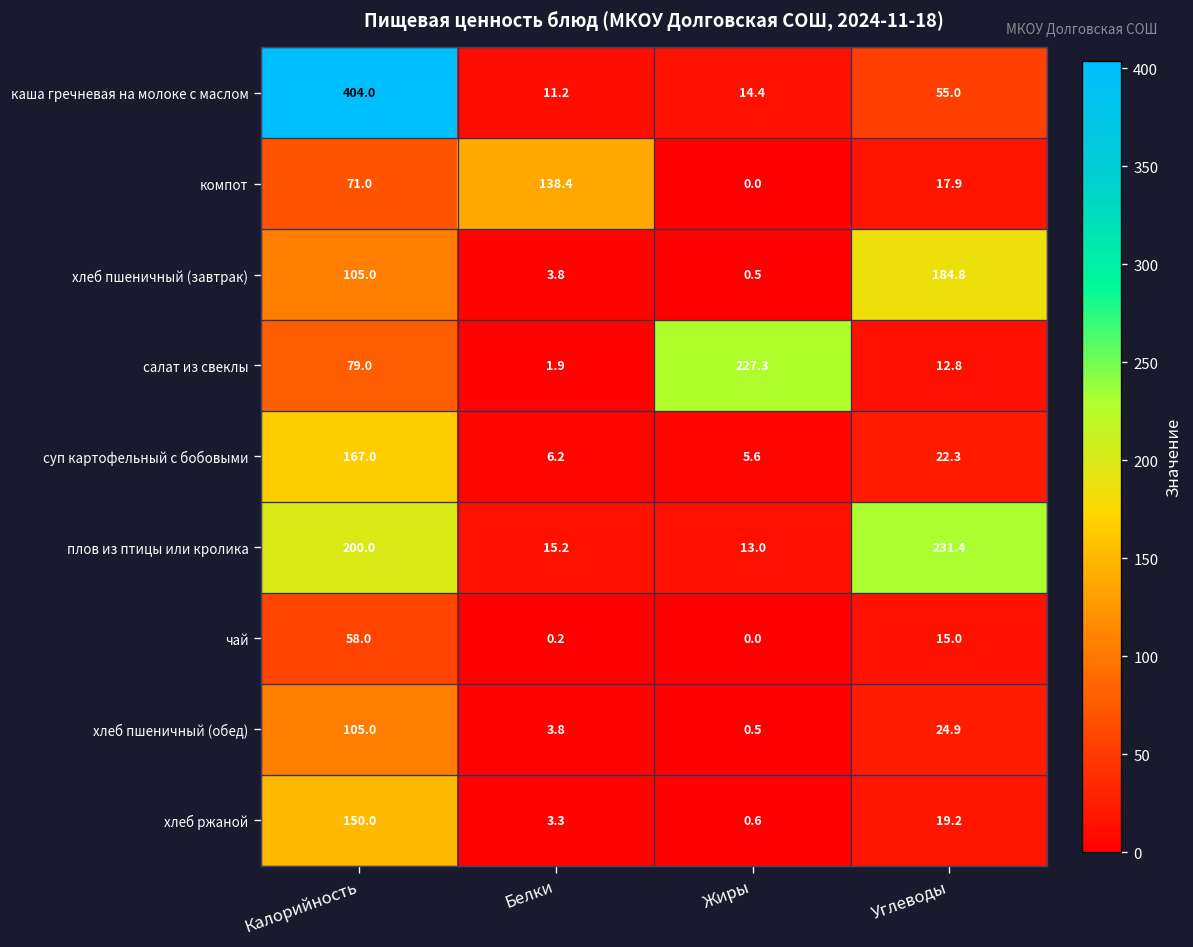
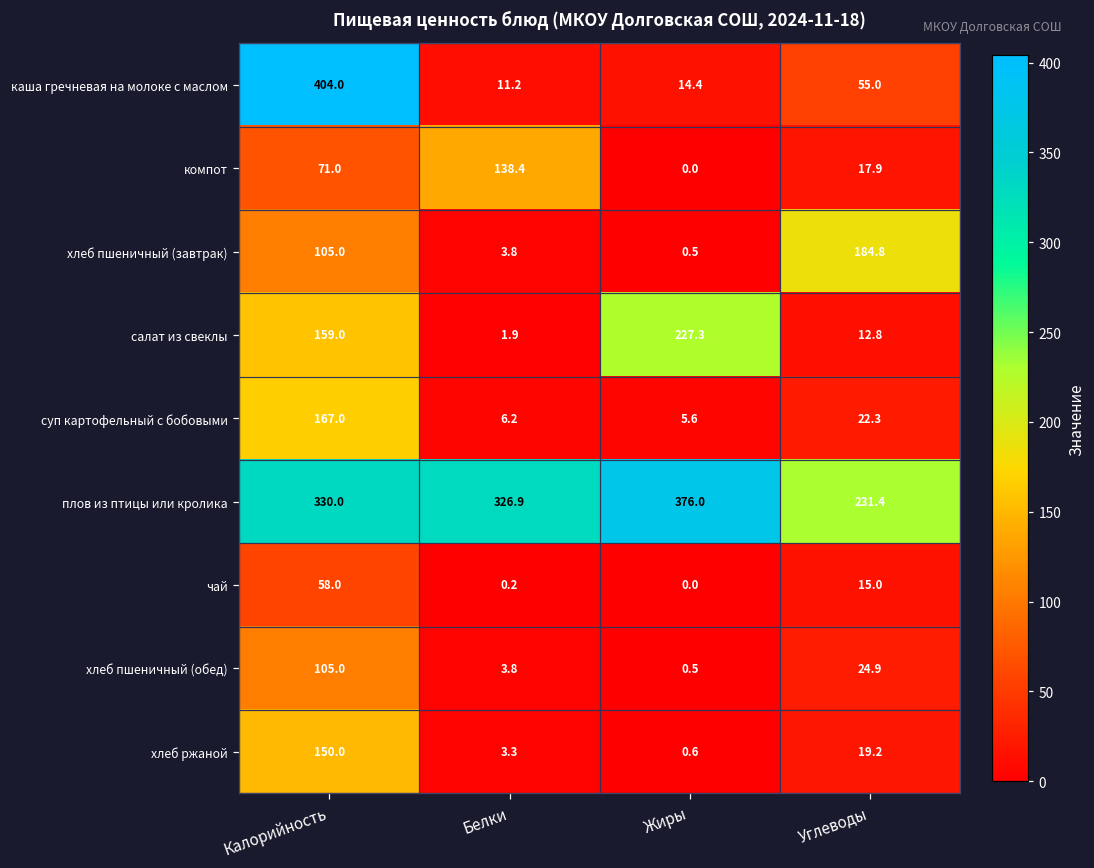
  {
    "каша гречневая на молоке с маслом": {
      "Калорийность": 404.0,
      "Белки": 11.2,
      "Жиры": 14.4,
      "Углеводы": 55.0
    },
    "компот": {
      "Калорийность": 71.0,
      "Белки": 138.4,
      "Жиры": 0.0,
      "Углеводы": 17.9
    },
    "хлеб пшеничный (завтрак)": {
      "Калорийность": 105.0,
      "Белки": 3.8,
      "Жиры": 0.5,
      "Углеводы": 184.8
    },
    "салат из свеклы": {
-     "Калорийность": 79.0,
+     "Калорийность": 159.0,
      "Белки": 1.9,
      "Жиры": 227.3,
      "Углеводы": 12.8
    },
    "суп картофельный с бобовыми": {
      "Калорийность": 167.0,
      "Белки": 6.2,
      "Жиры": 5.6,
      "Углеводы": 22.3
    },
    "плов из птицы или кролика": {
-     "Калорийность": 200.0,
-     "Белки": 15.2,
-     "Жиры": 13.0,
+     "Калорийность": 330.0,
+     "Белки": 326.9,
+     "Жиры": 376.0,
      "Углеводы": 231.4
    },
    "чай": {
      "Калорийность": 58.0,
      "Белки": 0.2,
      "Жиры": 0.0,
      "Углеводы": 15.0
    },
    "хлеб пшеничный (обед)": {
      "Калорийность": 105.0,
      "Белки": 3.8,
      "Жиры": 0.5,
      "Углеводы": 24.9
    },
    "хлеб ржаной": {
      "Калорийность": 150.0,
      "Белки": 3.3,
      "Жиры": 0.6,
      "Углеводы": 19.2
    }
  }
